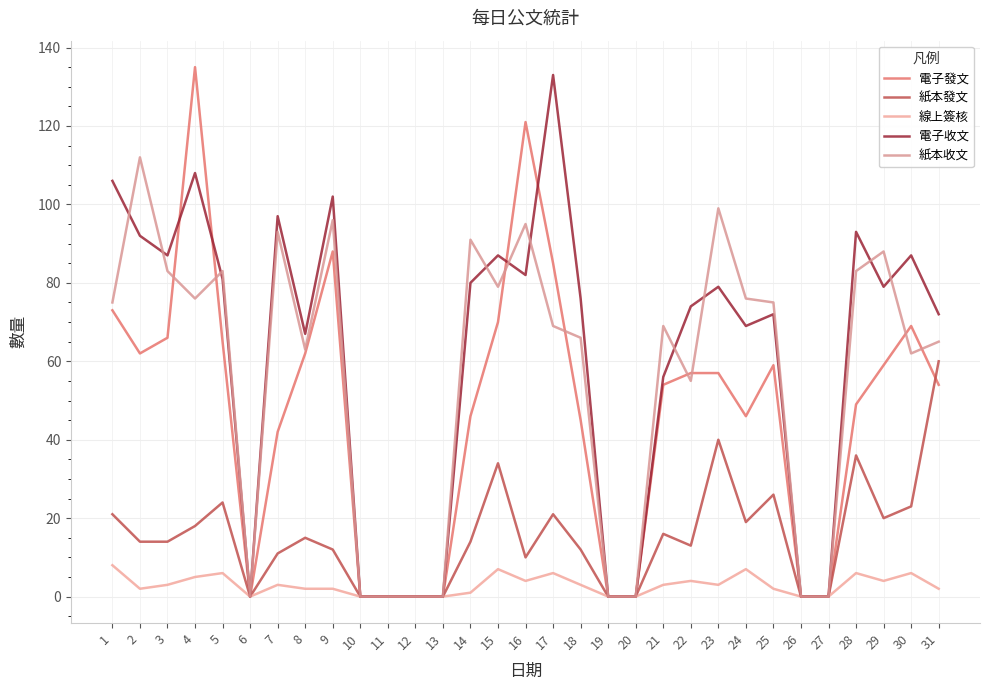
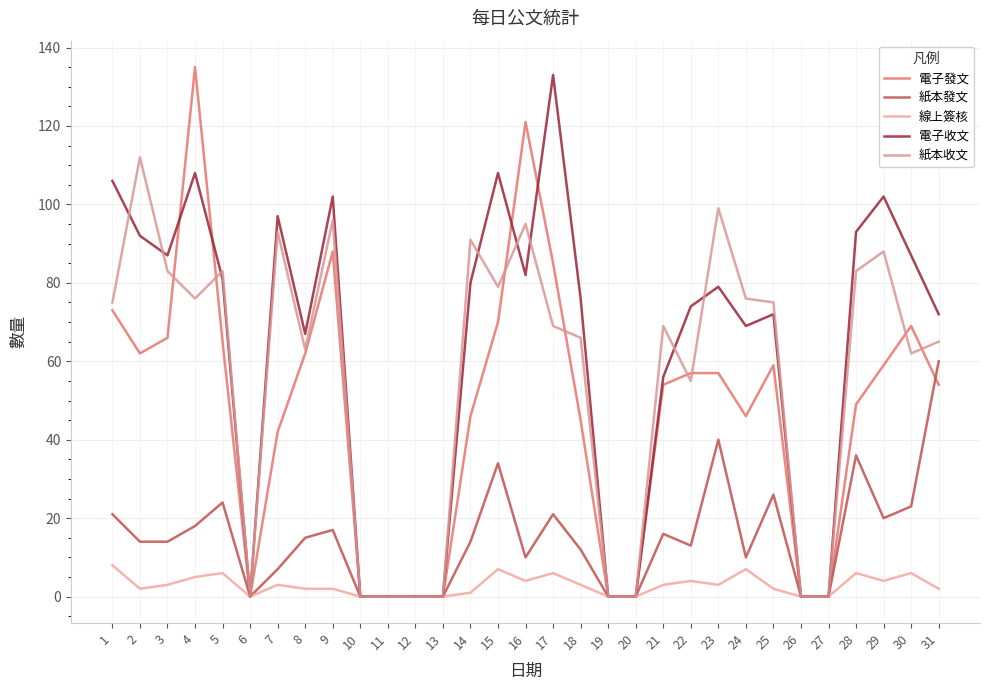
  {
    "紙本發文": {
      "1": 21,
      "2": 14,
      "3": 14,
      "4": 18,
      "5": 24,
-     "7": 11,
+     "7": 7,
      "8": 15,
-     "9": 12,
+     "9": 17,
      "14": 14,
      "15": 34,
      "16": 10,
      "17": 21,
      "18": 12,
      "21": 16,
      "22": 13,
      "23": 40,
-     "24": 19,
+     "24": 10,
      "25": 26,
      "28": 36,
      "29": 20,
      "30": 23,
      "31": 60
    },
    "電子收文": {
      "1": 106,
      "2": 92,
      "3": 87,
      "4": 108,
      "5": 81,
      "7": 97,
      "8": 67,
      "9": 102,
      "14": 80,
-     "15": 87,
+     "15": 108,
      "16": 82,
      "17": 133,
      "18": 76,
      "21": 56,
      "22": 74,
      "23": 79,
      "24": 69,
      "25": 72,
      "28": 93,
-     "29": 79,
+     "29": 102,
      "30": 87,
      "31": 72
    }
  }
